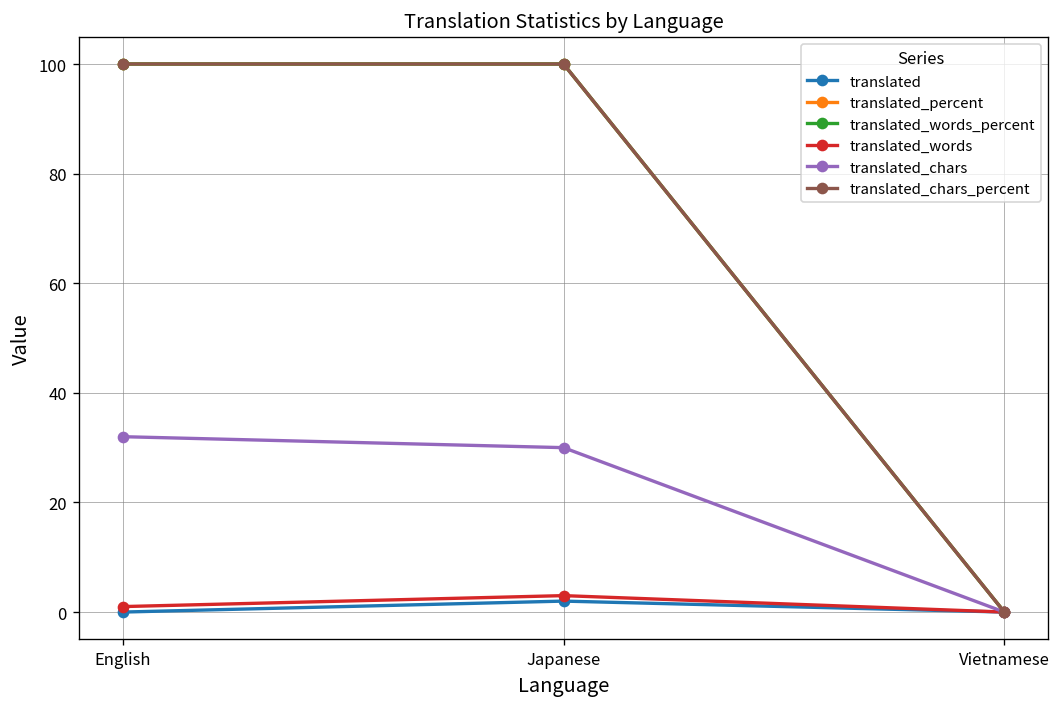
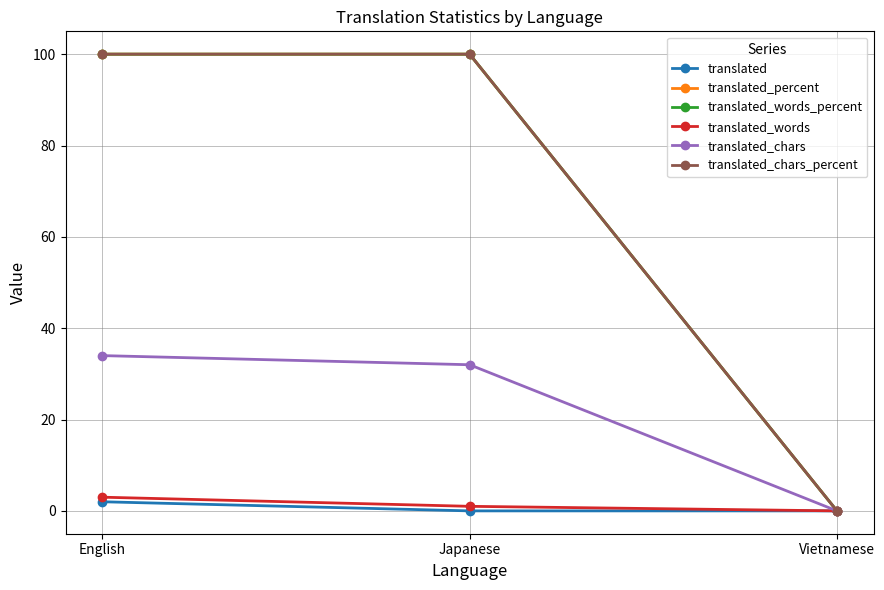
  {
    "translated": {
-     "English": 0,
-     "Japanese": 2
+     "English": 2,
+     "Japanese": 0
    },
    "translated_chars_percent": {
      "English": 100,
      "Japanese": 100
    },
    "translated_words": {
-     "English": 1,
-     "Japanese": 3
+     "English": 3,
+     "Japanese": 1
    },
    "translated_chars": {
-     "English": 32,
-     "Japanese": 30
+     "English": 34,
+     "Japanese": 32
    }
  }
